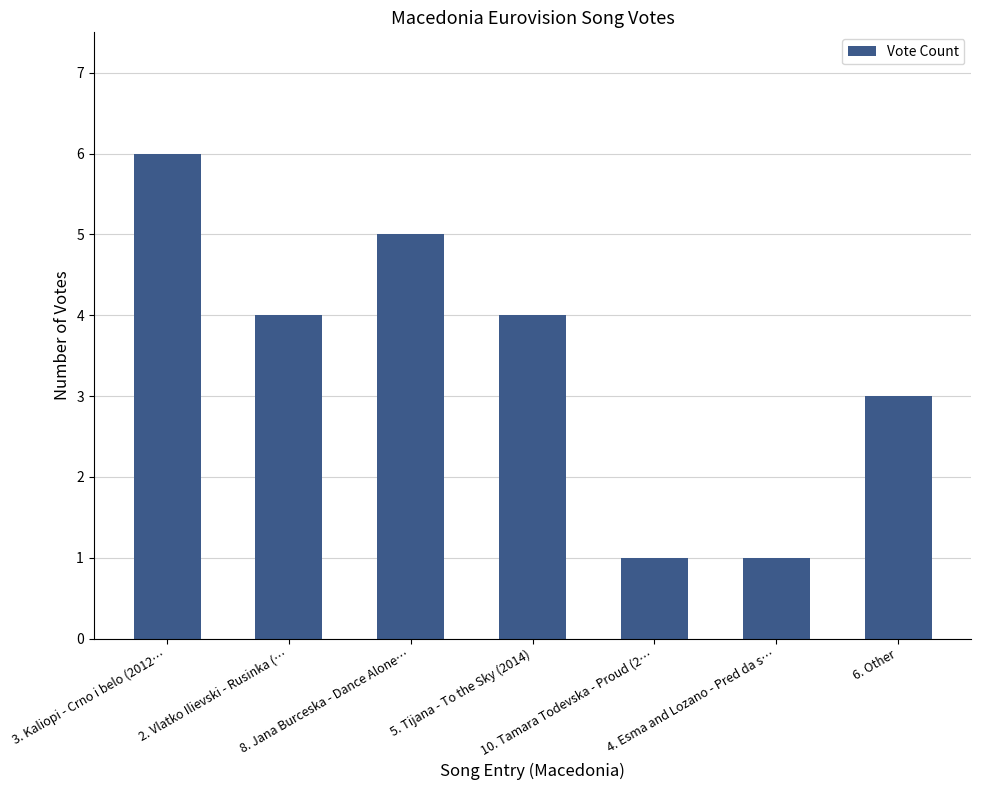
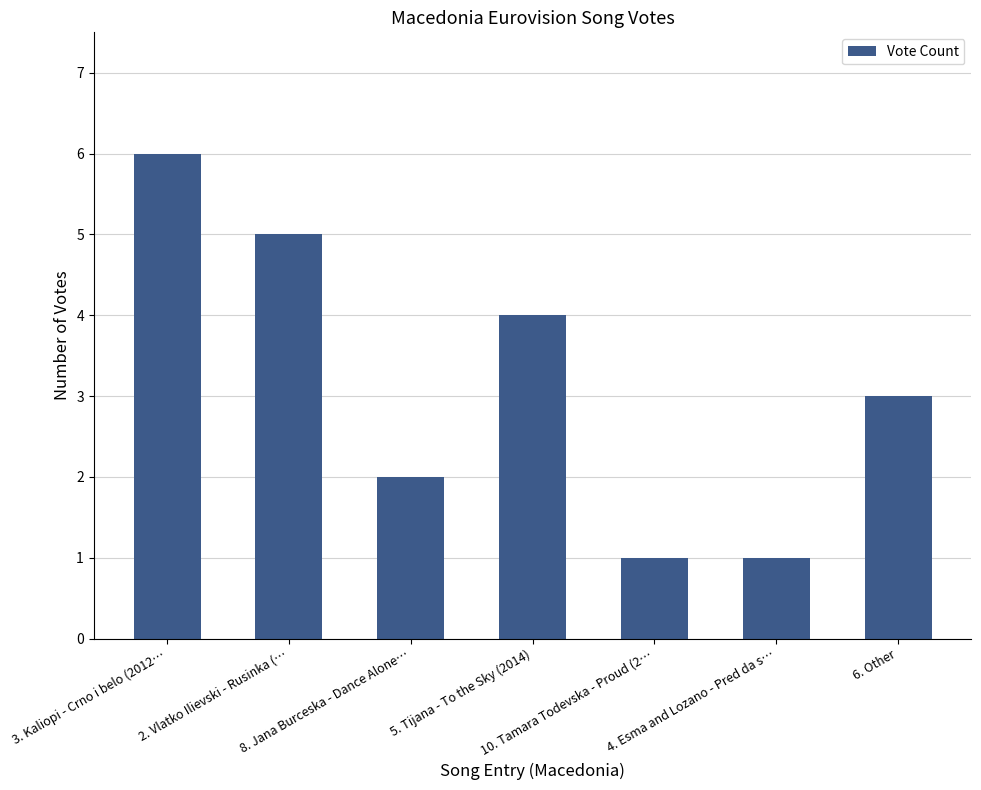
  {
    "3. Kaliopi - Crno i belo (2012…": 6,
-   "2. Vlatko Ilievski - Rusinka (…": 4,
-   "8. Jana Burceska - Dance Alone…": 5,
+   "2. Vlatko Ilievski - Rusinka (…": 5,
+   "8. Jana Burceska - Dance Alone…": 2,
    "5. Tijana - To the Sky (2014)": 4,
    "10. Tamara Todevska - Proud (2…": 1,
    "4. Esma and Lozano - Pred da s…": 1,
    "6. Other": 3
  }
